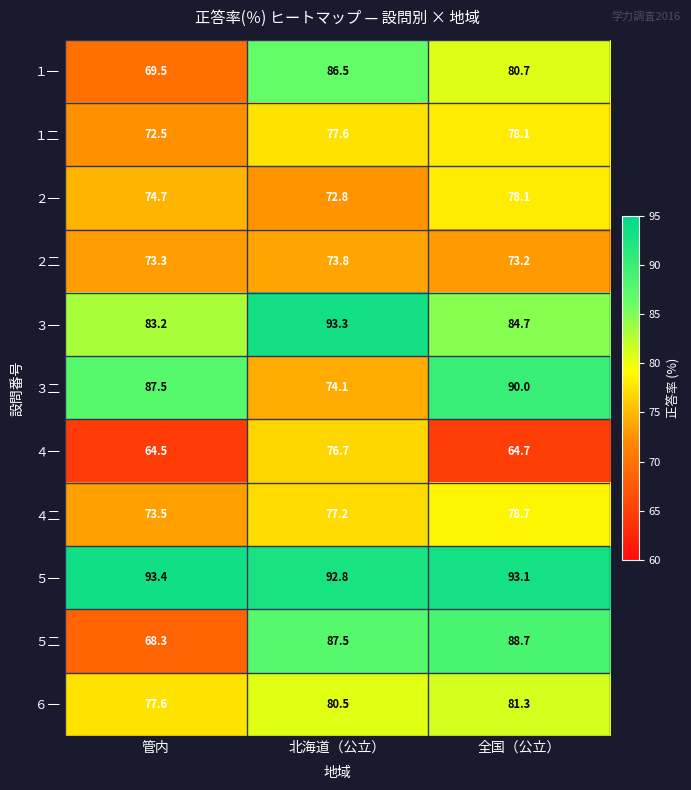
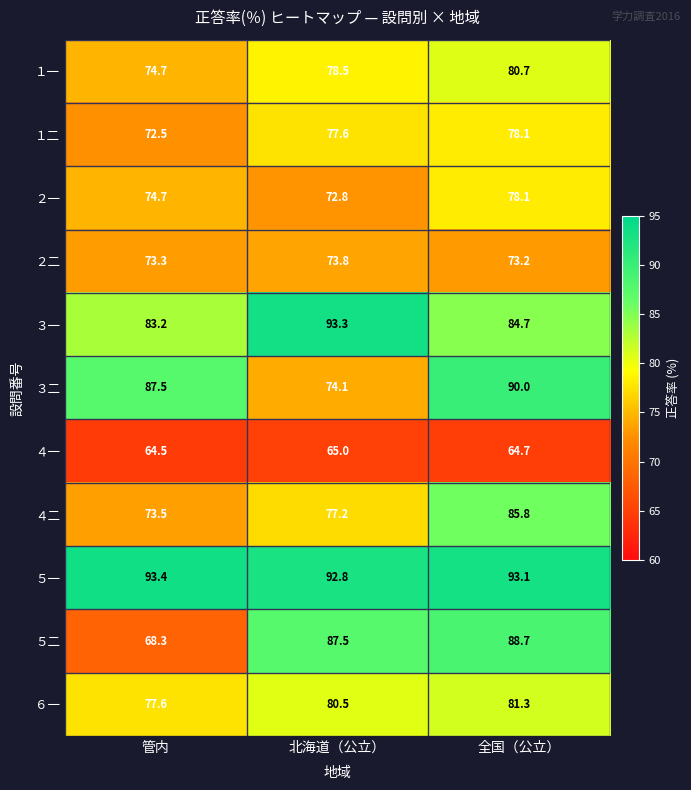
  {
    "１一": {
-     "管内": 69.5,
-     "北海道（公立）": 86.5,
+     "管内": 74.7,
+     "北海道（公立）": 78.5,
      "全国（公立）": 80.7
    },
    "１二": {
      "管内": 72.5,
      "北海道（公立）": 77.6,
      "全国（公立）": 78.1
    },
    "２一": {
      "管内": 74.7,
      "北海道（公立）": 72.8,
      "全国（公立）": 78.1
    },
    "２二": {
      "管内": 73.3,
      "北海道（公立）": 73.8,
      "全国（公立）": 73.2
    },
    "３一": {
      "管内": 83.2,
      "北海道（公立）": 93.3,
      "全国（公立）": 84.7
    },
    "３二": {
      "管内": 87.5,
      "北海道（公立）": 74.1,
      "全国（公立）": 90.0
    },
    "４一": {
      "管内": 64.5,
-     "北海道（公立）": 76.7,
+     "北海道（公立）": 65.0,
      "全国（公立）": 64.7
    },
    "４二": {
      "管内": 73.5,
      "北海道（公立）": 77.2,
-     "全国（公立）": 78.7
+     "全国（公立）": 85.8
    },
    "５一": {
      "管内": 93.4,
      "北海道（公立）": 92.8,
      "全国（公立）": 93.1
    },
    "５二": {
      "管内": 68.3,
      "北海道（公立）": 87.5,
      "全国（公立）": 88.7
    },
    "６一": {
      "管内": 77.6,
      "北海道（公立）": 80.5,
      "全国（公立）": 81.3
    }
  }
